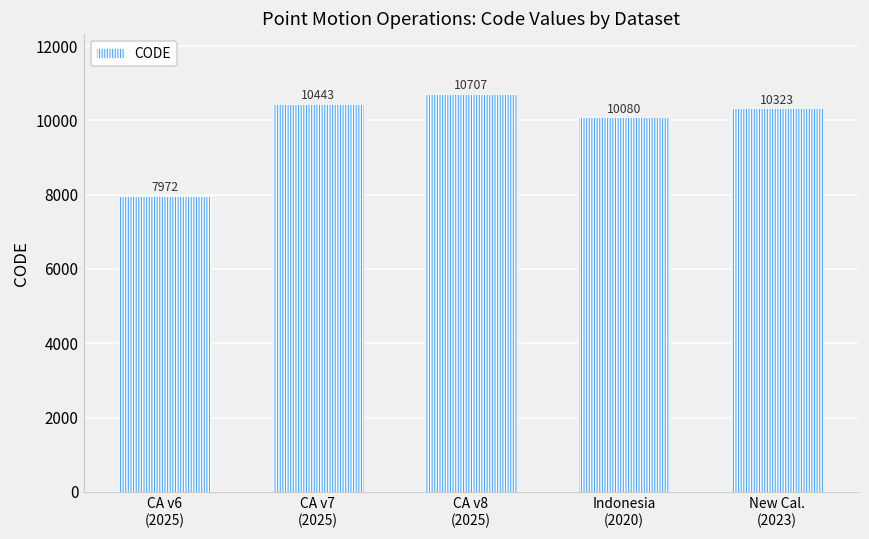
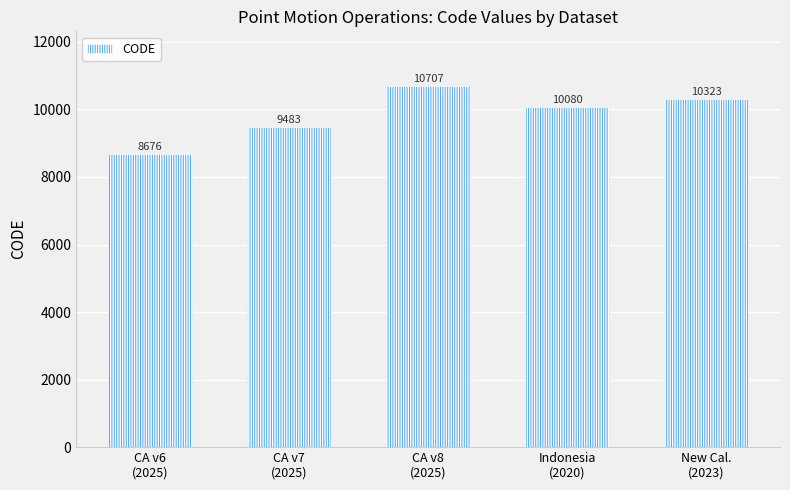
  {
-   "CA v6 (2025)": 7972,
-   "CA v7 (2025)": 10443,
+   "CA v6 (2025)": 8676,
+   "CA v7 (2025)": 9483,
    "CA v8 (2025)": 10707,
    "Indonesia (2020)": 10080,
    "New Cal. (2023)": 10323
  }
